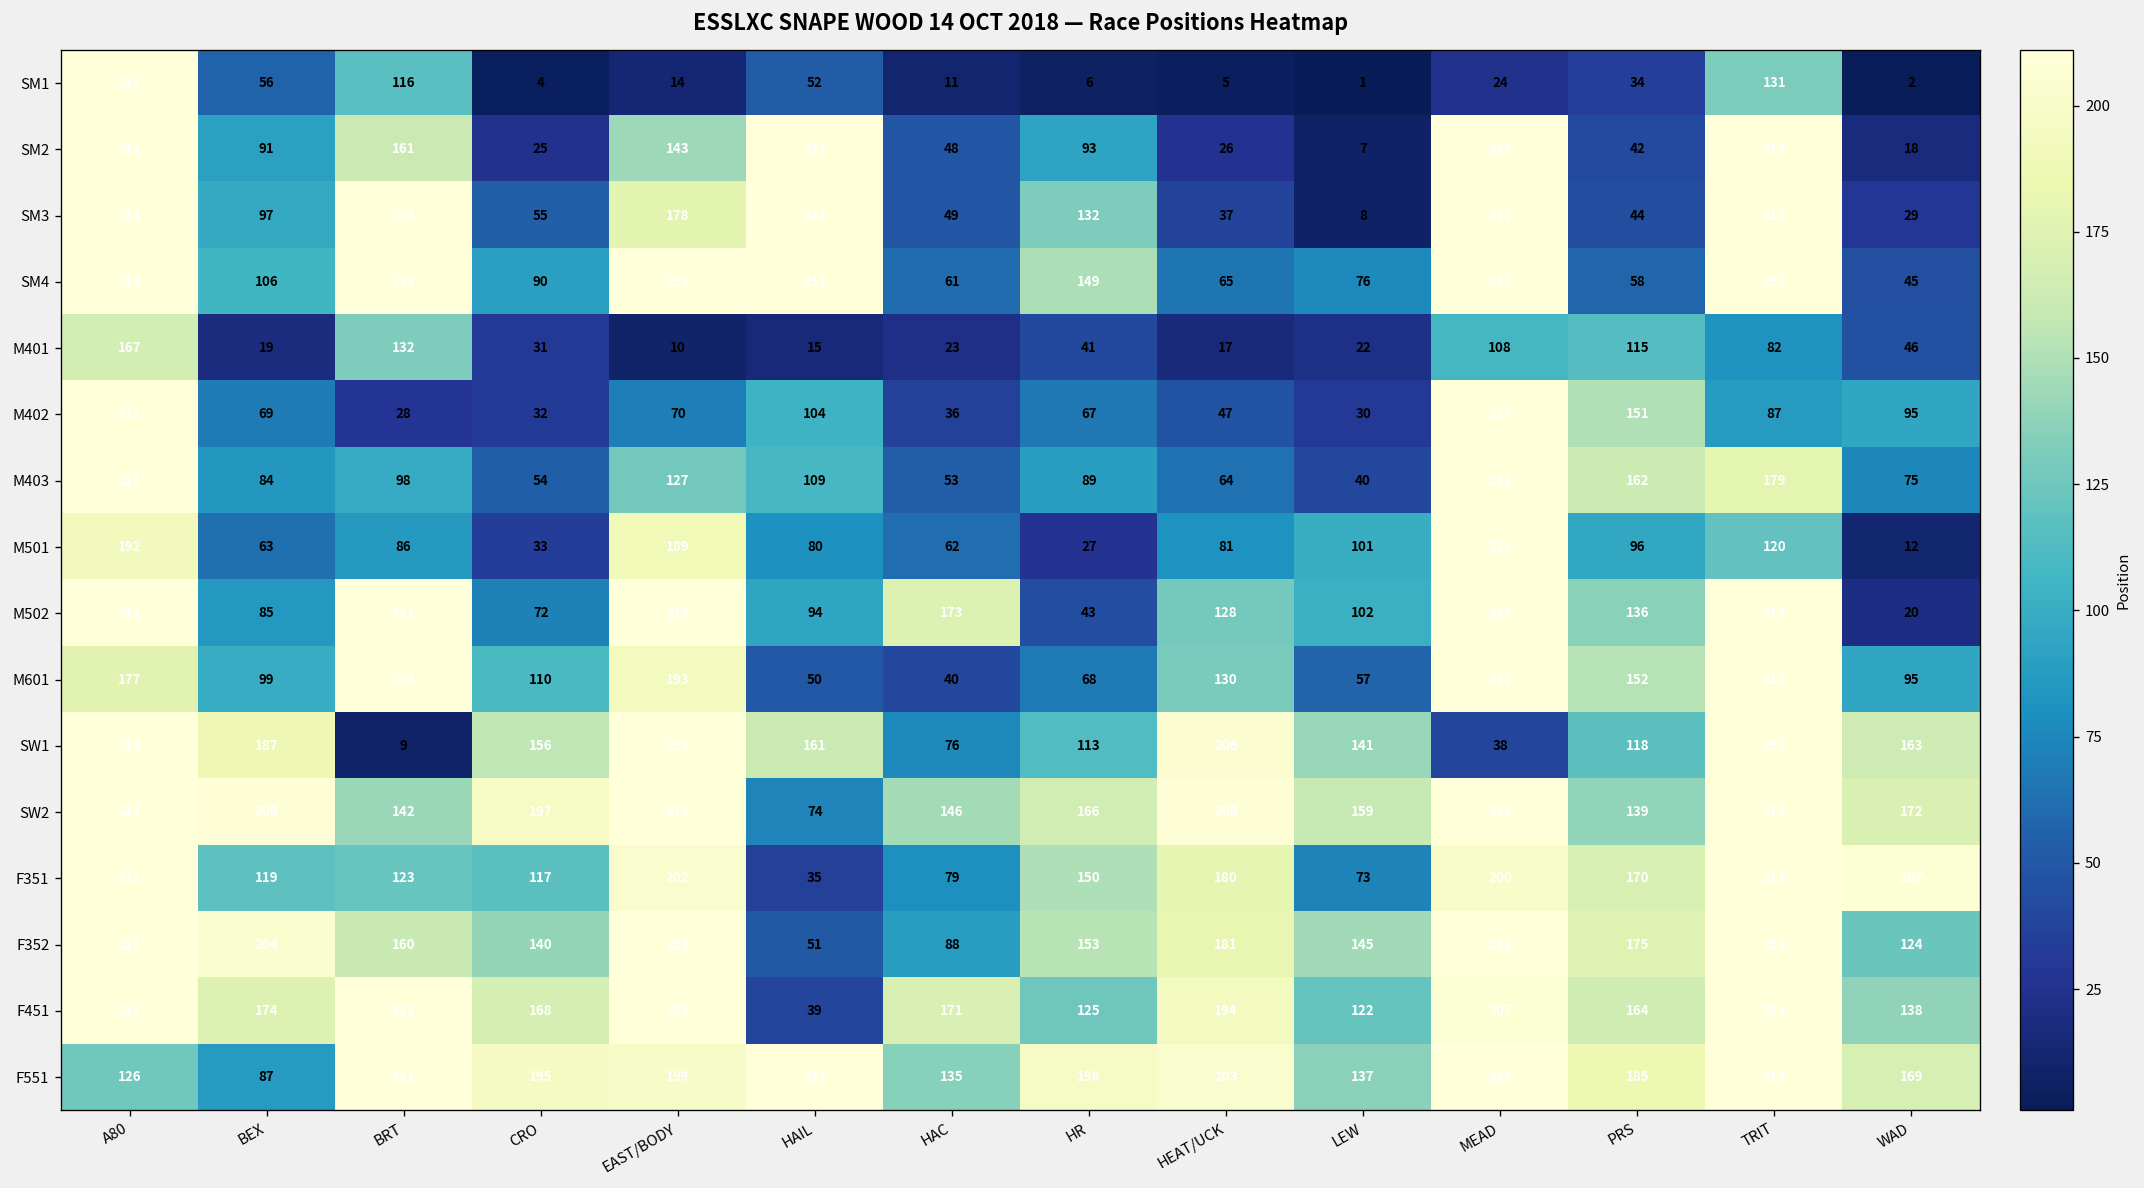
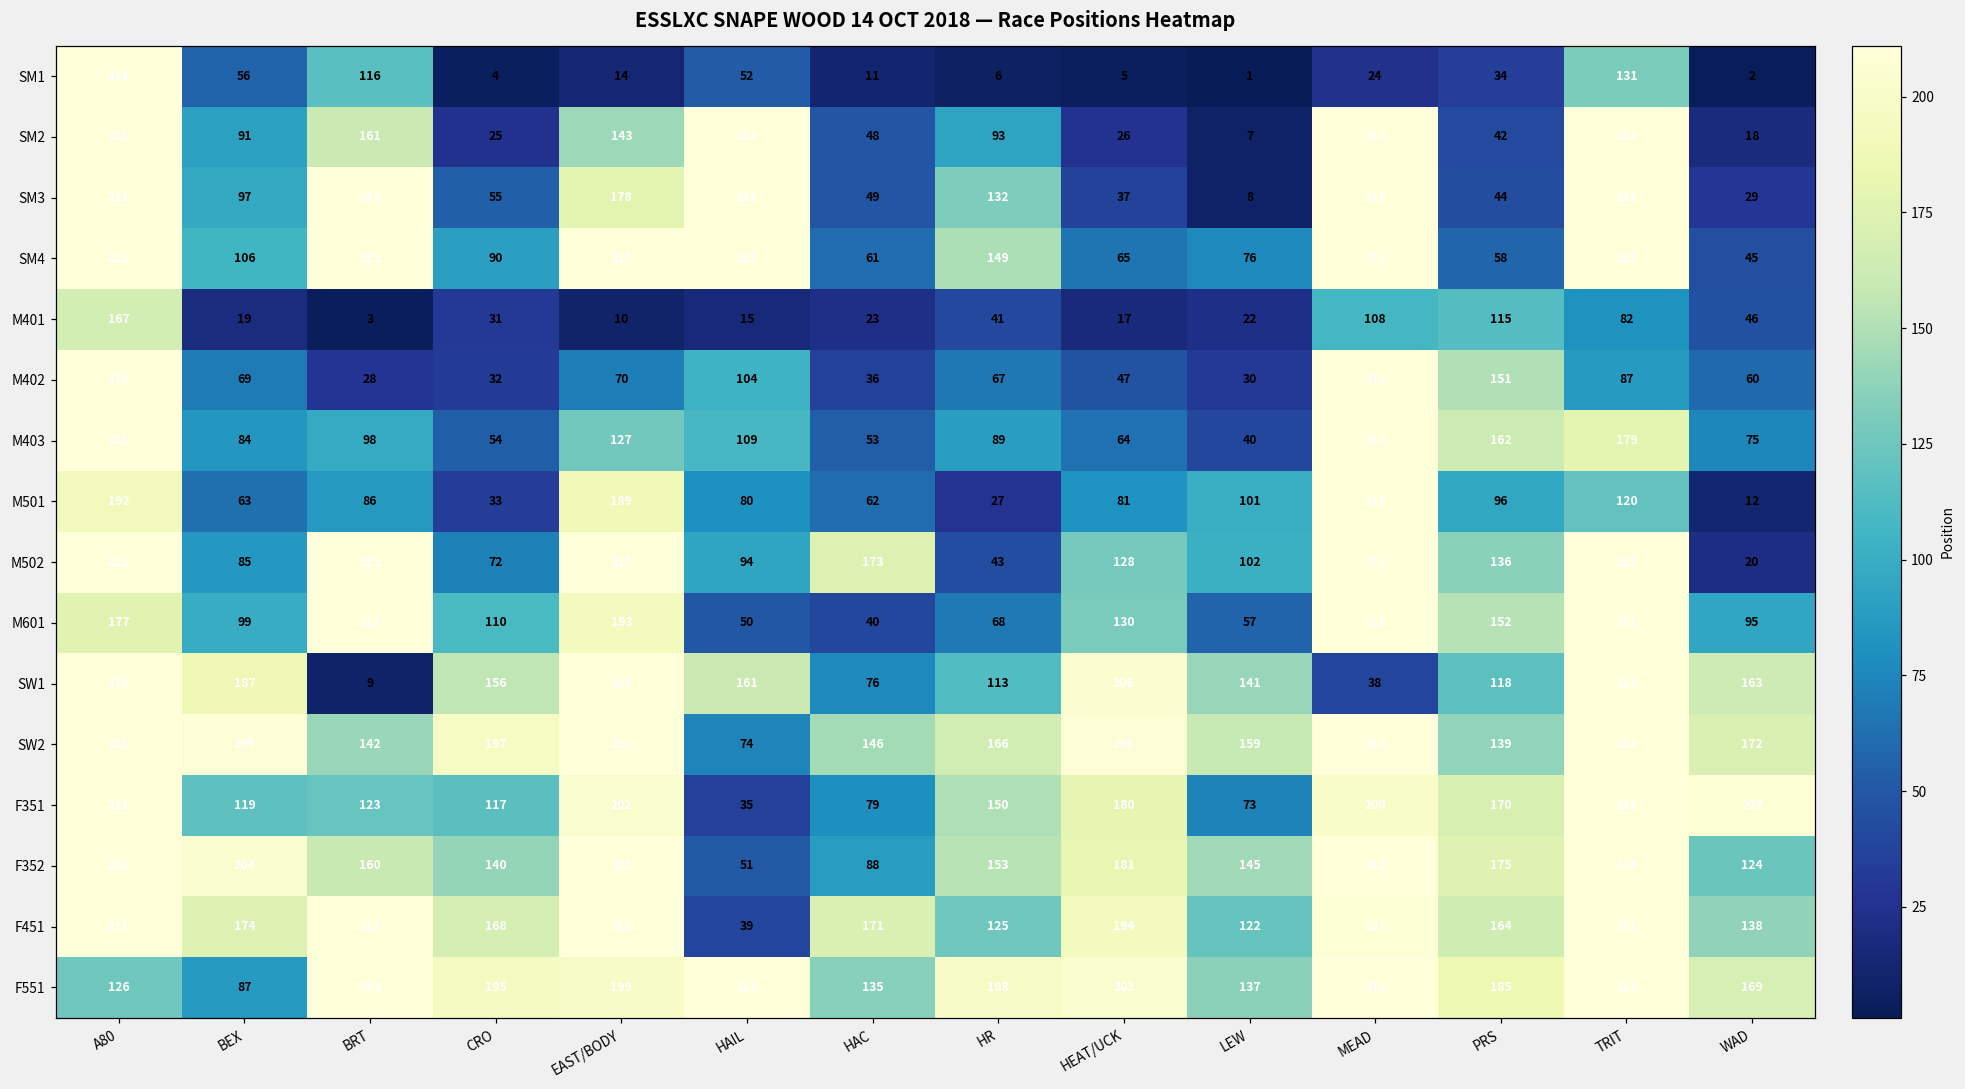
  {
    "SM1": {
      "BEX": 56,
      "BRT": 116,
      "CRO": 4,
      "EAST/BODY": 14,
      "HAIL": 52,
      "HAC": 11,
      "HR": 6,
      "HEAT/UCK": 5,
      "LEW": 1,
      "MEAD": 24,
      "PRS": 34,
      "TRIT": 131,
      "WAD": 2
    },
    "SM2": {
      "BEX": 91,
      "BRT": 161,
      "CRO": 25,
      "EAST/BODY": 143,
      "HAC": 48,
      "HR": 93,
      "HEAT/UCK": 26,
      "LEW": 7,
      "PRS": 42,
      "WAD": 18
    },
    "SM3": {
      "BEX": 97,
      "CRO": 55,
      "EAST/BODY": 178,
      "HAC": 49,
      "HR": 132,
      "HEAT/UCK": 37,
      "LEW": 8,
      "PRS": 44,
      "WAD": 29
    },
    "SM4": {
      "BEX": 106,
      "CRO": 90,
      "HAC": 61,
      "HR": 149,
      "HEAT/UCK": 65,
      "LEW": 76,
      "PRS": 58,
      "WAD": 45
    },
    "M401": {
      "A80": 167,
      "BEX": 19,
-     "BRT": 132,
+     "BRT": 3,
      "CRO": 31,
      "EAST/BODY": 10,
      "HAIL": 15,
      "HAC": 23,
      "HR": 41,
      "HEAT/UCK": 17,
      "LEW": 22,
      "MEAD": 108,
      "PRS": 115,
      "TRIT": 82,
      "WAD": 46
    },
    "M402": {
      "BEX": 69,
      "BRT": 28,
      "CRO": 32,
      "EAST/BODY": 70,
      "HAIL": 104,
      "HAC": 36,
      "HR": 67,
      "HEAT/UCK": 47,
      "LEW": 30,
      "PRS": 151,
      "TRIT": 87,
-     "WAD": 95
+     "WAD": 60
    },
    "M403": {
      "BEX": 84,
      "BRT": 98,
      "CRO": 54,
      "EAST/BODY": 127,
      "HAIL": 109,
      "HAC": 53,
      "HR": 89,
      "HEAT/UCK": 64,
      "LEW": 40,
      "PRS": 162,
      "TRIT": 179,
      "WAD": 75
    },
    "M501": {
      "A80": 192,
      "BEX": 63,
      "BRT": 86,
      "CRO": 33,
      "EAST/BODY": 189,
      "HAIL": 80,
      "HAC": 62,
      "HR": 27,
      "HEAT/UCK": 81,
      "LEW": 101,
      "PRS": 96,
      "TRIT": 120,
      "WAD": 12
    },
    "M502": {
      "BEX": 85,
      "CRO": 72,
      "HAIL": 94,
      "HAC": 173,
      "HR": 43,
      "HEAT/UCK": 128,
      "LEW": 102,
      "PRS": 136,
      "WAD": 20
    },
    "M601": {
      "A80": 177,
      "BEX": 99,
      "CRO": 110,
      "EAST/BODY": 193,
      "HAIL": 50,
      "HAC": 40,
      "HR": 68,
      "HEAT/UCK": 130,
      "LEW": 57,
      "PRS": 152,
      "WAD": 95
    },
    "SW1": {
      "BEX": 187,
      "BRT": 9,
      "CRO": 156,
      "HAIL": 161,
      "HAC": 76,
      "HR": 113,
      "LEW": 141,
      "MEAD": 38,
      "PRS": 118,
      "WAD": 163
    },
    "SW2": {
      "BRT": 142,
      "CRO": 197,
      "HAIL": 74,
      "HAC": 146,
      "HR": 166,
      "LEW": 159,
      "PRS": 139,
      "WAD": 172
    },
    "F351": {
      "BEX": 119,
      "BRT": 123,
      "CRO": 117,
      "EAST/BODY": 202,
      "HAIL": 35,
      "HAC": 79,
      "HR": 150,
      "HEAT/UCK": 180,
      "LEW": 73,
      "MEAD": 200,
      "PRS": 170
    },
    "F352": {
      "BEX": 204,
      "BRT": 160,
      "CRO": 140,
      "HAIL": 51,
      "HAC": 88,
      "HR": 153,
      "HEAT/UCK": 181,
      "LEW": 145,
      "PRS": 175,
      "WAD": 124
    },
    "F451": {
      "BEX": 174,
      "CRO": 168,
      "HAIL": 39,
      "HAC": 171,
      "HR": 125,
      "HEAT/UCK": 194,
      "LEW": 122,
      "PRS": 164,
      "WAD": 138
    },
    "F551": {
      "A80": 126,
      "BEX": 87,
      "CRO": 195,
      "EAST/BODY": 199,
      "HAC": 135,
      "HR": 198,
      "HEAT/UCK": 203,
      "LEW": 137,
      "PRS": 185,
      "WAD": 169
    }
  }
